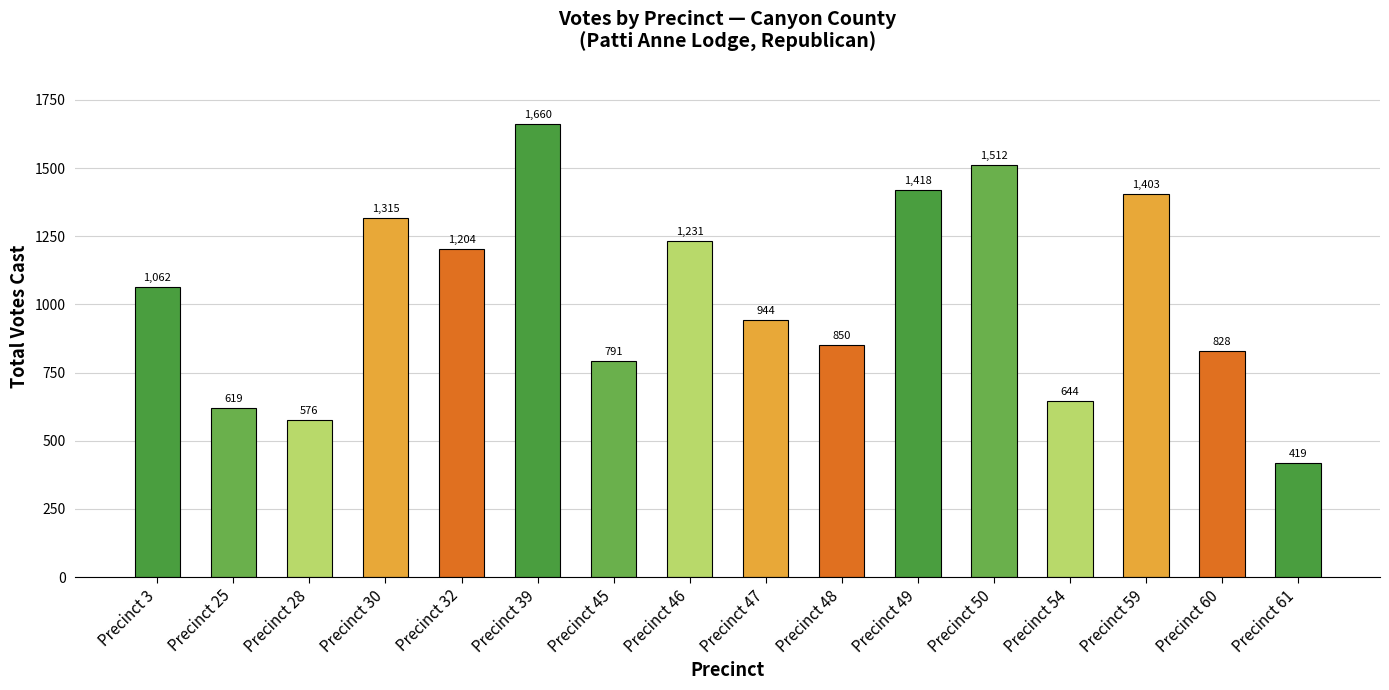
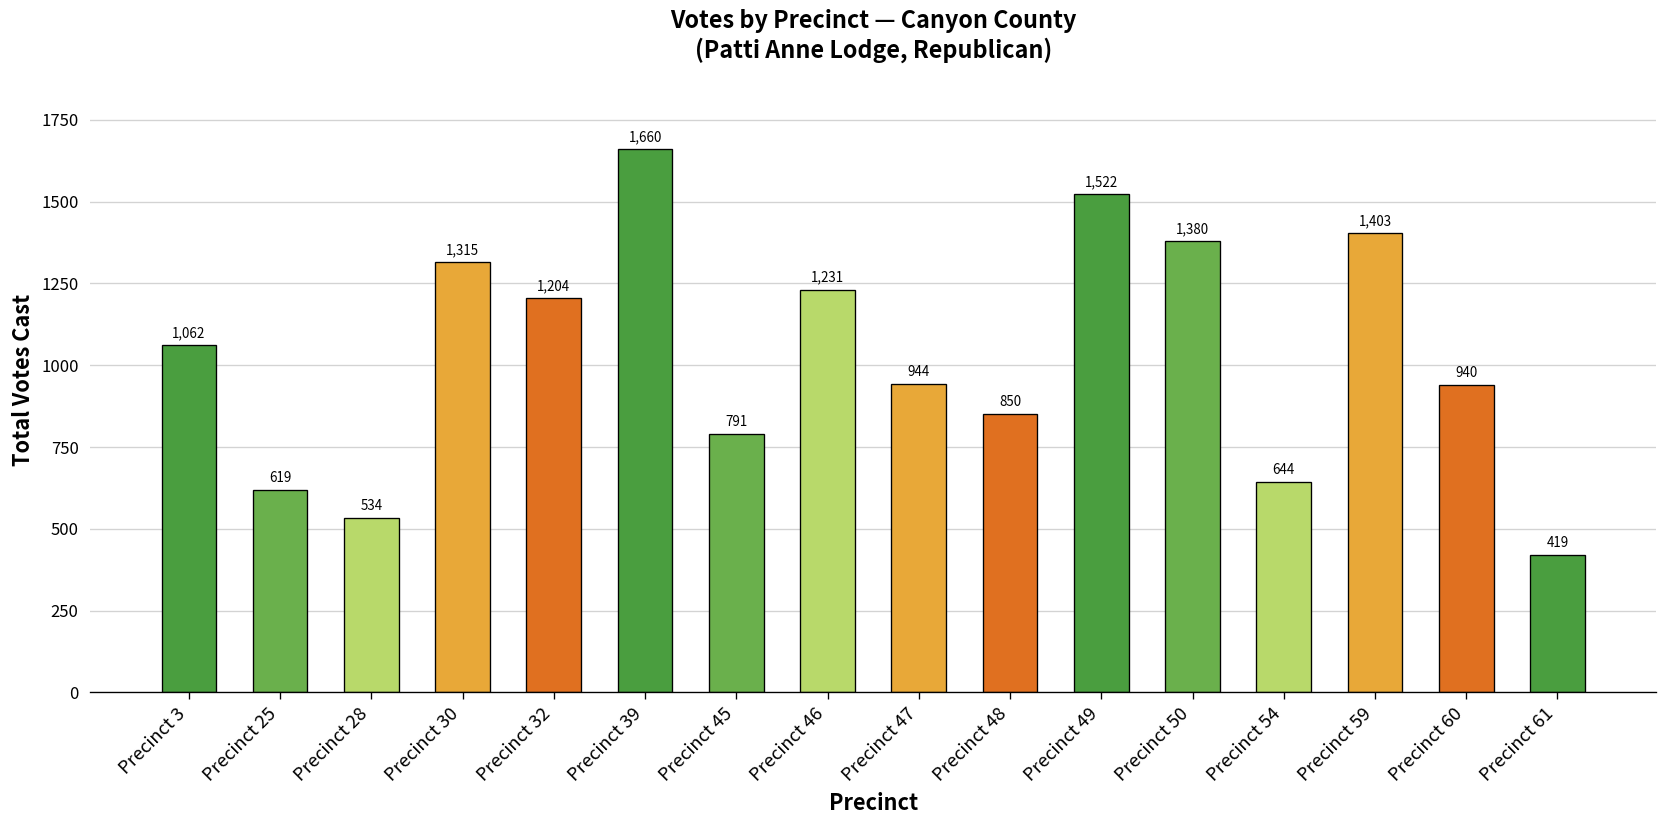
  {
    "Precinct 3": "1,062",
    "Precinct 25": "619",
-   "Precinct 28": "576",
+   "Precinct 28": "534",
    "Precinct 30": "1,315",
    "Precinct 32": "1,204",
    "Precinct 39": "1,660",
    "Precinct 45": "791",
    "Precinct 46": "1,231",
    "Precinct 47": "944",
    "Precinct 48": "850",
-   "Precinct 49": "1,418",
-   "Precinct 50": "1,512",
+   "Precinct 49": "1,522",
+   "Precinct 50": "1,380",
    "Precinct 54": "644",
    "Precinct 59": "1,403",
-   "Precinct 60": "828",
+   "Precinct 60": "940",
    "Precinct 61": "419"
  }
